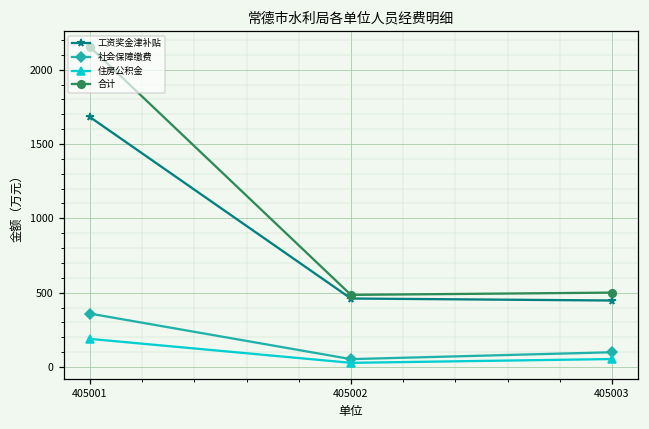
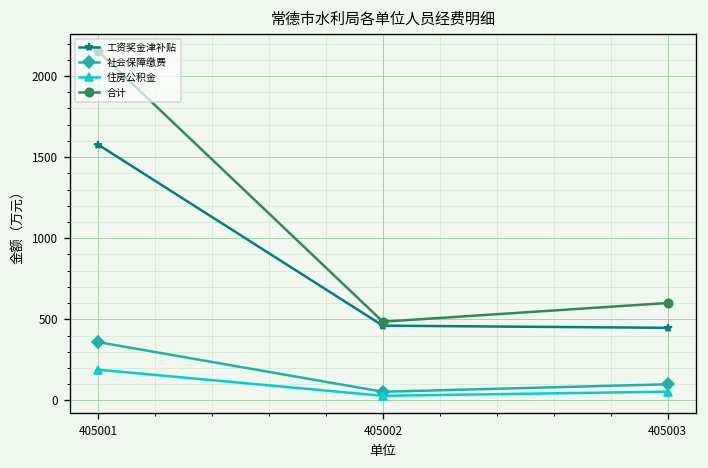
  {
    "工资奖金津补贴": {
-     "405001": 1680,
+     "405001": 1580,
      "405002": 460,
      "405003": 450
    },
    "合计": {
      "405002": 490,
-     "405003": 500
+     "405003": 600
    }
  }
